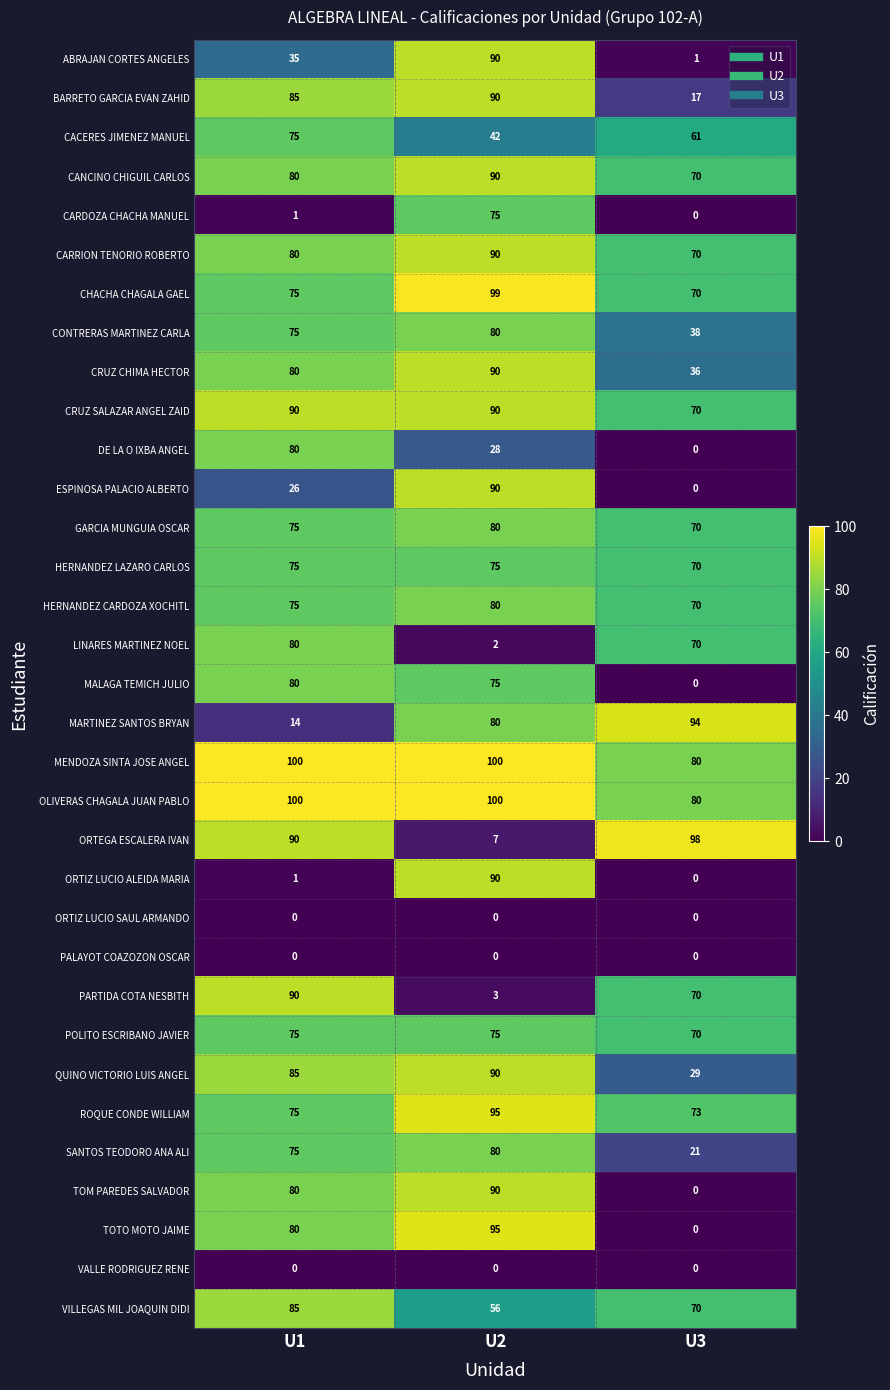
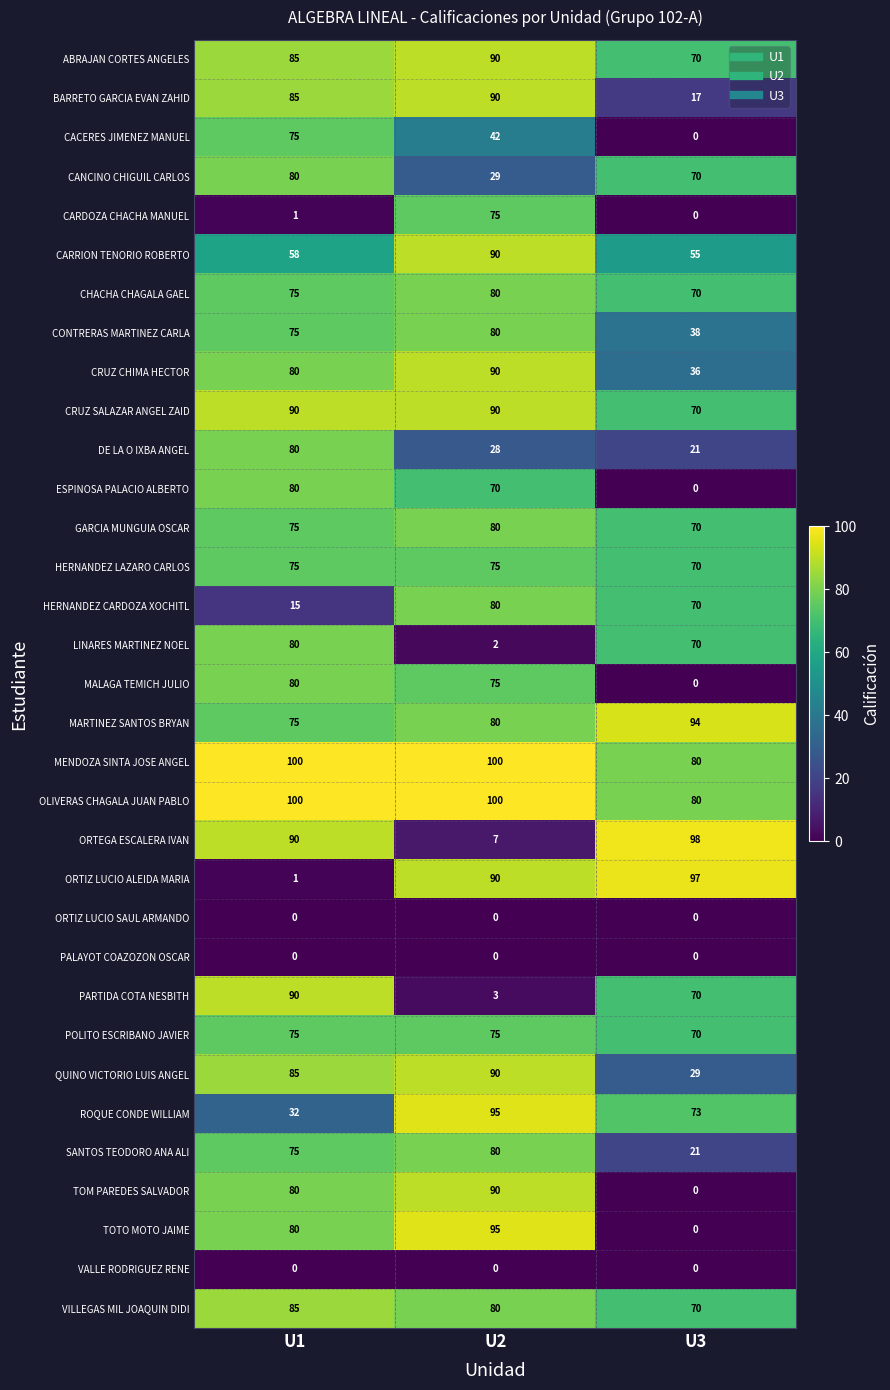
  {
    "ABRAJAN CORTES ANGELES": {
-     "U1": 35,
+     "U1": 85,
      "U2": 90,
-     "U3": 1
+     "U3": 70
    },
    "BARRETO GARCIA EVAN ZAHID": {
      "U1": 85,
      "U2": 90,
      "U3": 17
    },
    "CACERES JIMENEZ MANUEL": {
      "U1": 75,
      "U2": 42,
-     "U3": 61
+     "U3": 0
    },
    "CANCINO CHIGUIL CARLOS": {
      "U1": 80,
-     "U2": 90,
+     "U2": 29,
      "U3": 70
    },
    "CARDOZA CHACHA MANUEL": {
      "U1": 1,
      "U2": 75,
      "U3": 0
    },
    "CARRION TENORIO ROBERTO": {
-     "U1": 80,
+     "U1": 58,
      "U2": 90,
-     "U3": 70
+     "U3": 55
    },
    "CHACHA CHAGALA GAEL": {
      "U1": 75,
-     "U2": 99,
+     "U2": 80,
      "U3": 70
    },
    "CONTRERAS MARTINEZ CARLA": {
      "U1": 75,
      "U2": 80,
      "U3": 38
    },
    "CRUZ CHIMA HECTOR": {
      "U1": 80,
      "U2": 90,
      "U3": 36
    },
    "CRUZ SALAZAR ANGEL ZAID": {
      "U1": 90,
      "U2": 90,
      "U3": 70
    },
    "DE LA O IXBA ANGEL": {
      "U1": 80,
      "U2": 28,
-     "U3": 0
+     "U3": 21
    },
    "ESPINOSA PALACIO ALBERTO": {
-     "U1": 26,
-     "U2": 90,
+     "U1": 80,
+     "U2": 70,
      "U3": 0
    },
    "GARCIA MUNGUIA OSCAR": {
      "U1": 75,
      "U2": 80,
      "U3": 70
    },
    "HERNANDEZ LAZARO CARLOS": {
      "U1": 75,
      "U2": 75,
      "U3": 70
    },
    "HERNANDEZ CARDOZA XOCHITL": {
-     "U1": 75,
+     "U1": 15,
      "U2": 80,
      "U3": 70
    },
    "LINARES MARTINEZ NOEL": {
      "U1": 80,
      "U2": 2,
      "U3": 70
    },
    "MALAGA TEMICH JULIO": {
      "U1": 80,
      "U2": 75,
      "U3": 0
    },
    "MARTINEZ SANTOS BRYAN": {
-     "U1": 14,
+     "U1": 75,
      "U2": 80,
      "U3": 94
    },
    "MENDOZA SINTA JOSE ANGEL": {
      "U1": 100,
      "U2": 100,
      "U3": 80
    },
    "OLIVERAS CHAGALA JUAN PABLO": {
      "U1": 100,
      "U2": 100,
      "U3": 80
    },
    "ORTEGA ESCALERA IVAN": {
      "U1": 90,
      "U2": 7,
      "U3": 98
    },
    "ORTIZ LUCIO ALEIDA MARIA": {
      "U1": 1,
      "U2": 90,
-     "U3": 0
+     "U3": 97
    },
    "ORTIZ LUCIO SAUL ARMANDO": {
      "U1": 0,
      "U2": 0,
      "U3": 0
    },
    "PALAYOT COAZOZON OSCAR": {
      "U1": 0,
      "U2": 0,
      "U3": 0
    },
    "PARTIDA COTA NESBITH": {
      "U1": 90,
      "U2": 3,
      "U3": 70
    },
    "POLITO ESCRIBANO JAVIER": {
      "U1": 75,
      "U2": 75,
      "U3": 70
    },
    "QUINO VICTORIO LUIS ANGEL": {
      "U1": 85,
      "U2": 90,
      "U3": 29
    },
    "ROQUE CONDE WILLIAM": {
-     "U1": 75,
+     "U1": 32,
      "U2": 95,
      "U3": 73
    },
    "SANTOS TEODORO ANA ALI": {
      "U1": 75,
      "U2": 80,
      "U3": 21
    },
    "TOM PAREDES SALVADOR": {
      "U1": 80,
      "U2": 90,
      "U3": 0
    },
    "TOTO MOTO JAIME": {
      "U1": 80,
      "U2": 95,
      "U3": 0
    },
    "VALLE RODRIGUEZ RENE": {
      "U1": 0,
      "U2": 0,
      "U3": 0
    },
    "VILLEGAS MIL JOAQUIN DIDI": {
      "U1": 85,
-     "U2": 56,
+     "U2": 80,
      "U3": 70
    }
  }
